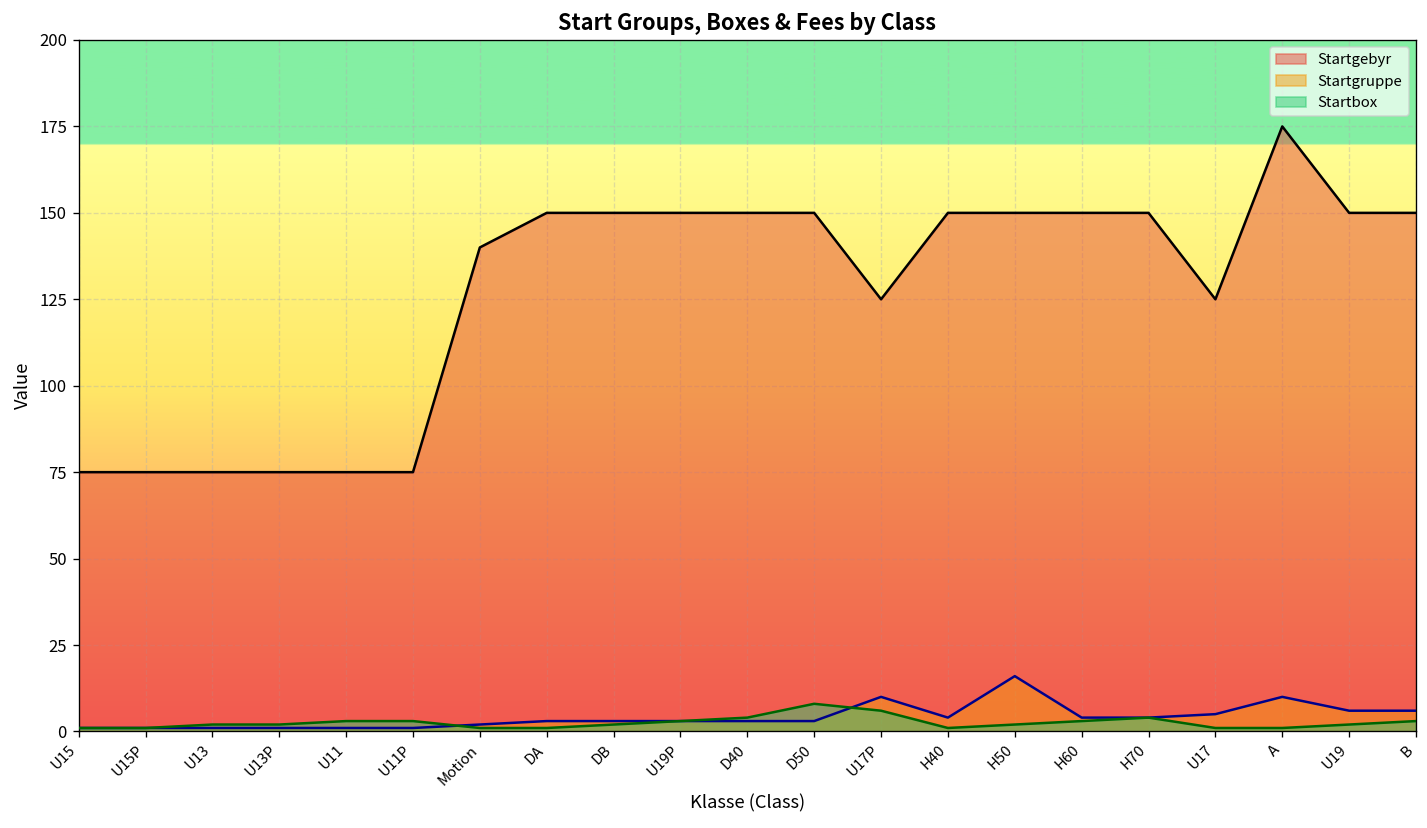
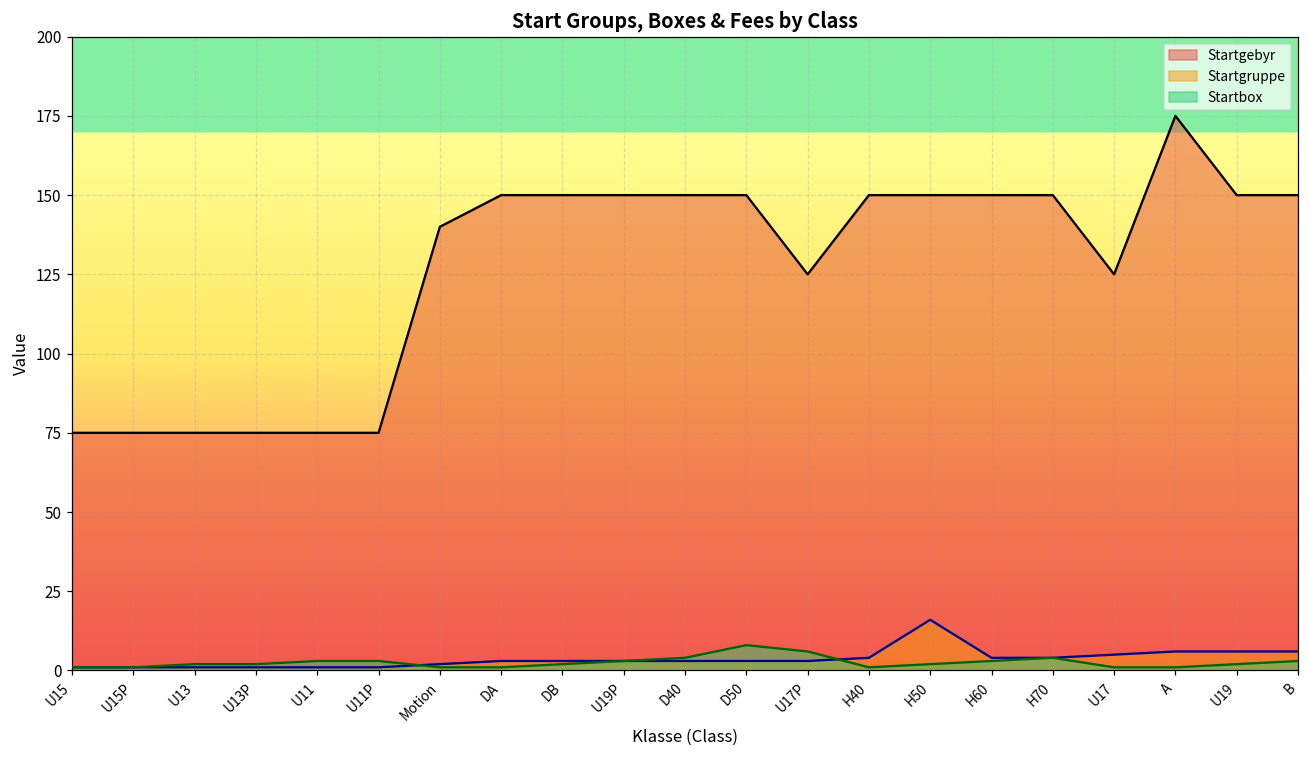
  {
    "Startgebyr": {
      "U15": 75,
      "U15P": 75,
      "U13": 75,
      "U13P": 75,
      "U11": 75,
      "U11P": 75,
      "Motion": 140,
      "DA": 150,
      "DB": 150,
      "U19P": 150,
      "D40": 150,
      "D50": 150,
      "U17P": 125,
      "H40": 150,
      "H50": 150,
      "H60": 150,
      "H70": 150,
      "U17": 125,
      "A": 175,
      "U19": 150,
      "B": 150
    },
    "Startgruppe": {
      "U13": 1,
      "U13P": 1,
      "U11": 1,
      "U11P": 1,
      "Motion": 2,
      "DA": 3,
      "DB": 3,
      "D40": 3,
      "D50": 3,
-     "U17P": 10,
+     "U17P": 3,
      "H40": 4,
      "H50": 16,
      "H60": 4,
      "U17": 5,
-     "A": 10,
+     "A": 6,
      "U19": 6,
      "B": 6
    },
    "Startbox": {
      "U13": 2,
      "U13P": 2,
      "U11": 3,
      "U11P": 3,
      "Motion": 1,
      "DA": 1,
      "DB": 2,
      "D40": 4,
      "D50": 8,
      "U17P": 6,
      "H40": 1,
      "H50": 2,
      "H60": 3,
      "U17": 1,
      "A": 1,
      "U19": 2,
      "B": 3
    }
  }
